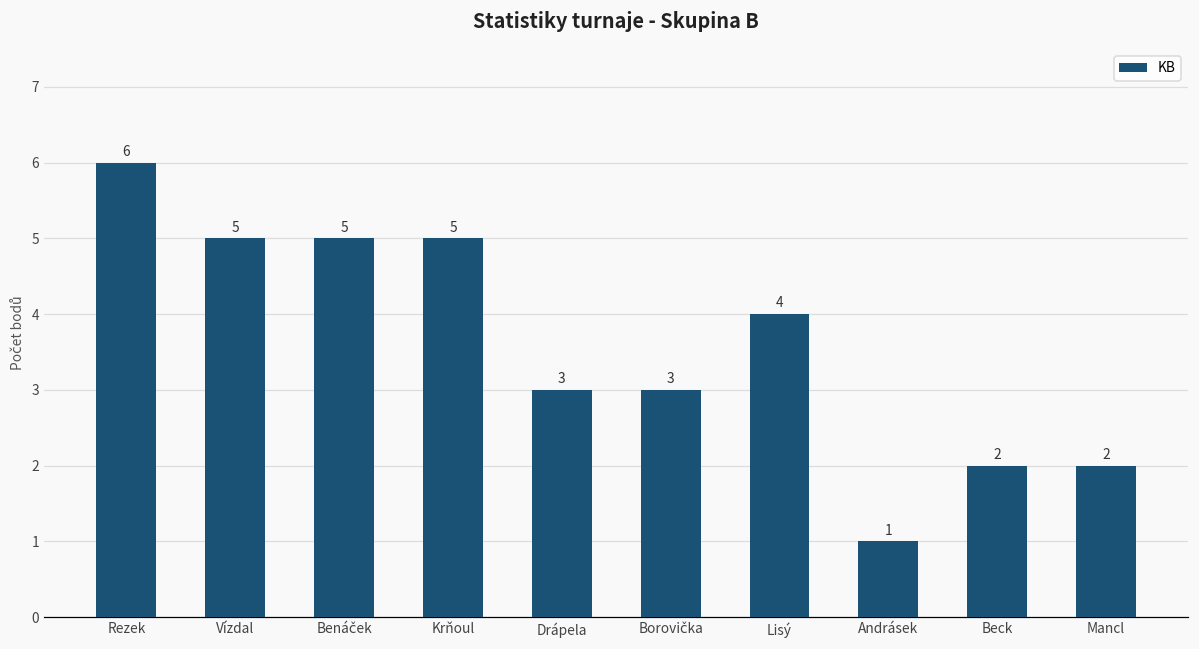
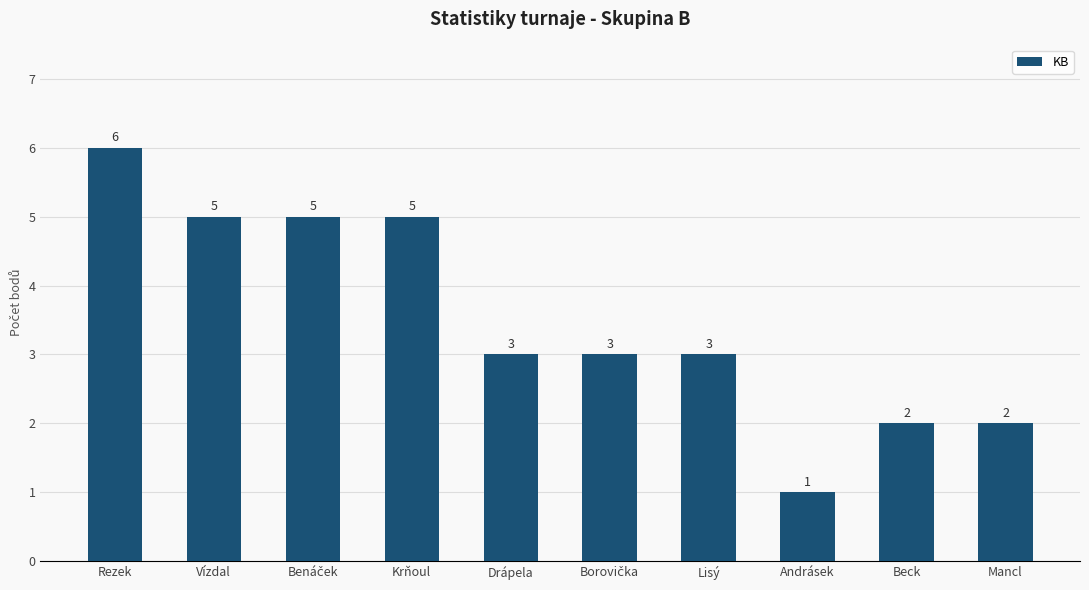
  {
    "Rezek": 6,
    "Vízdal": 5,
    "Benáček": 5,
    "Krňoul": 5,
    "Drápela": 3,
    "Borovička": 3,
-   "Lisý": 4,
+   "Lisý": 3,
    "Andrásek": 1,
    "Beck": 2,
    "Mancl": 2
  }
